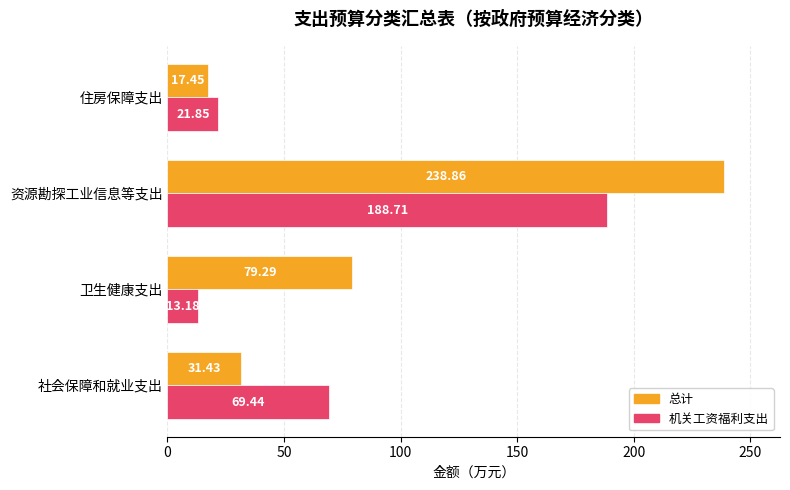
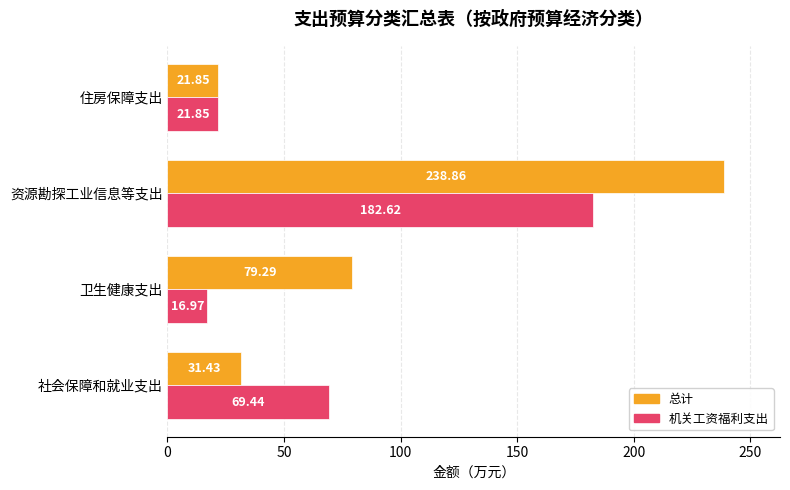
  {
    "总计": {
-     "住房保障支出": 17.45,
+     "住房保障支出": 21.85,
      "资源勘探工业信息等支出": 238.86,
      "卫生健康支出": 79.29,
      "社会保障和就业支出": 31.43
    },
    "机关工资福利支出": {
      "住房保障支出": 21.85,
-     "资源勘探工业信息等支出": 188.71,
-     "卫生健康支出": 13.18,
+     "资源勘探工业信息等支出": 182.62,
+     "卫生健康支出": 16.97,
      "社会保障和就业支出": 69.44
    }
  }
